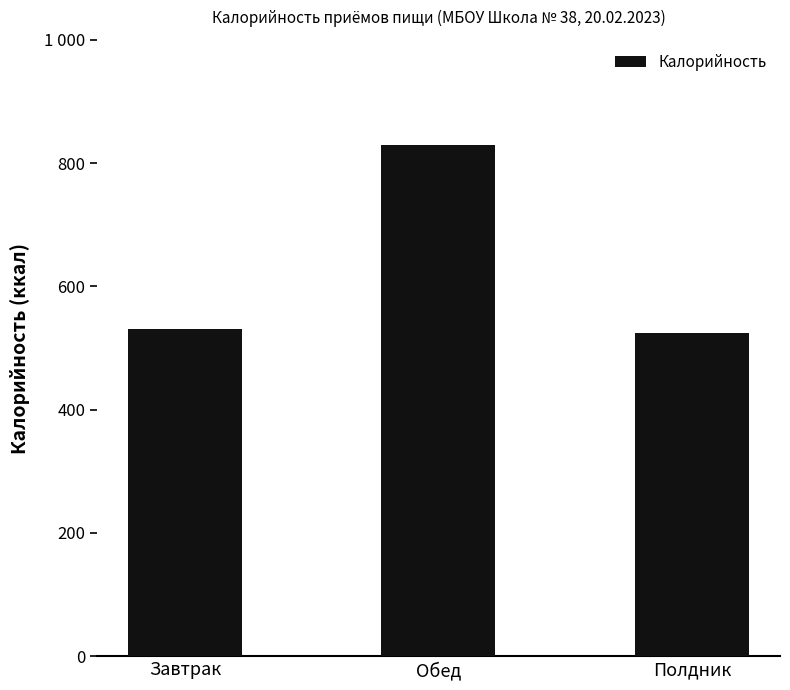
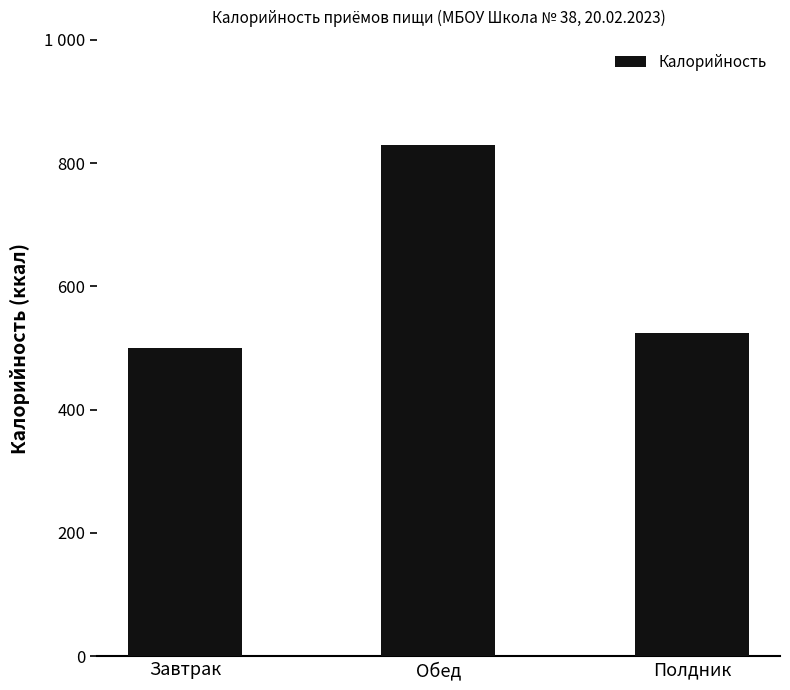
  {
-   "Завтрак": 530,
+   "Завтрак": 500,
    "Обед": 830,
    "Полдник": 530
  }
